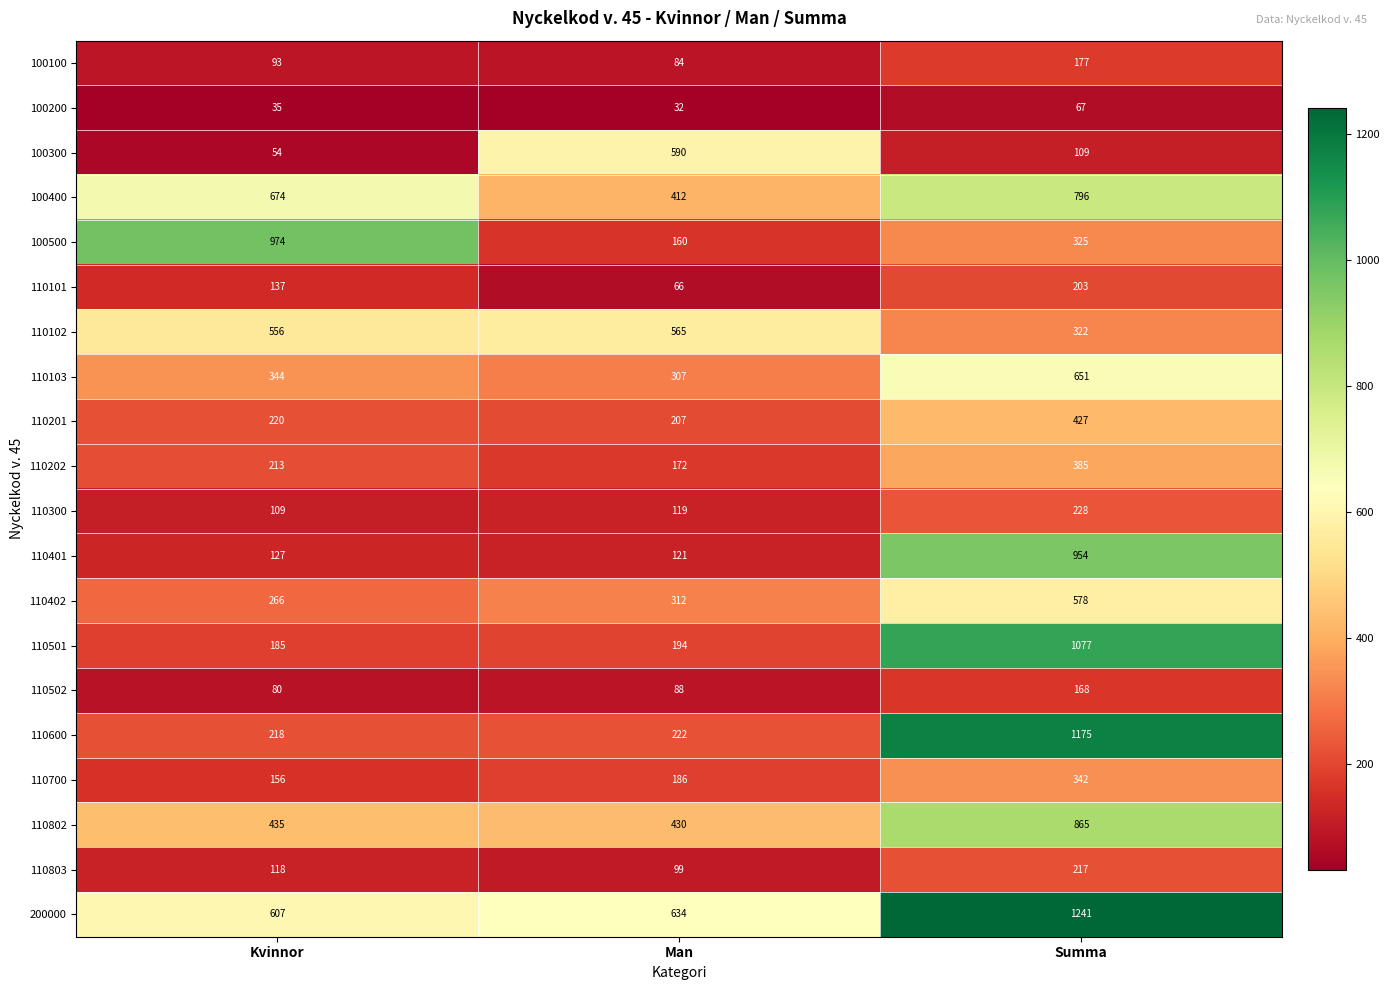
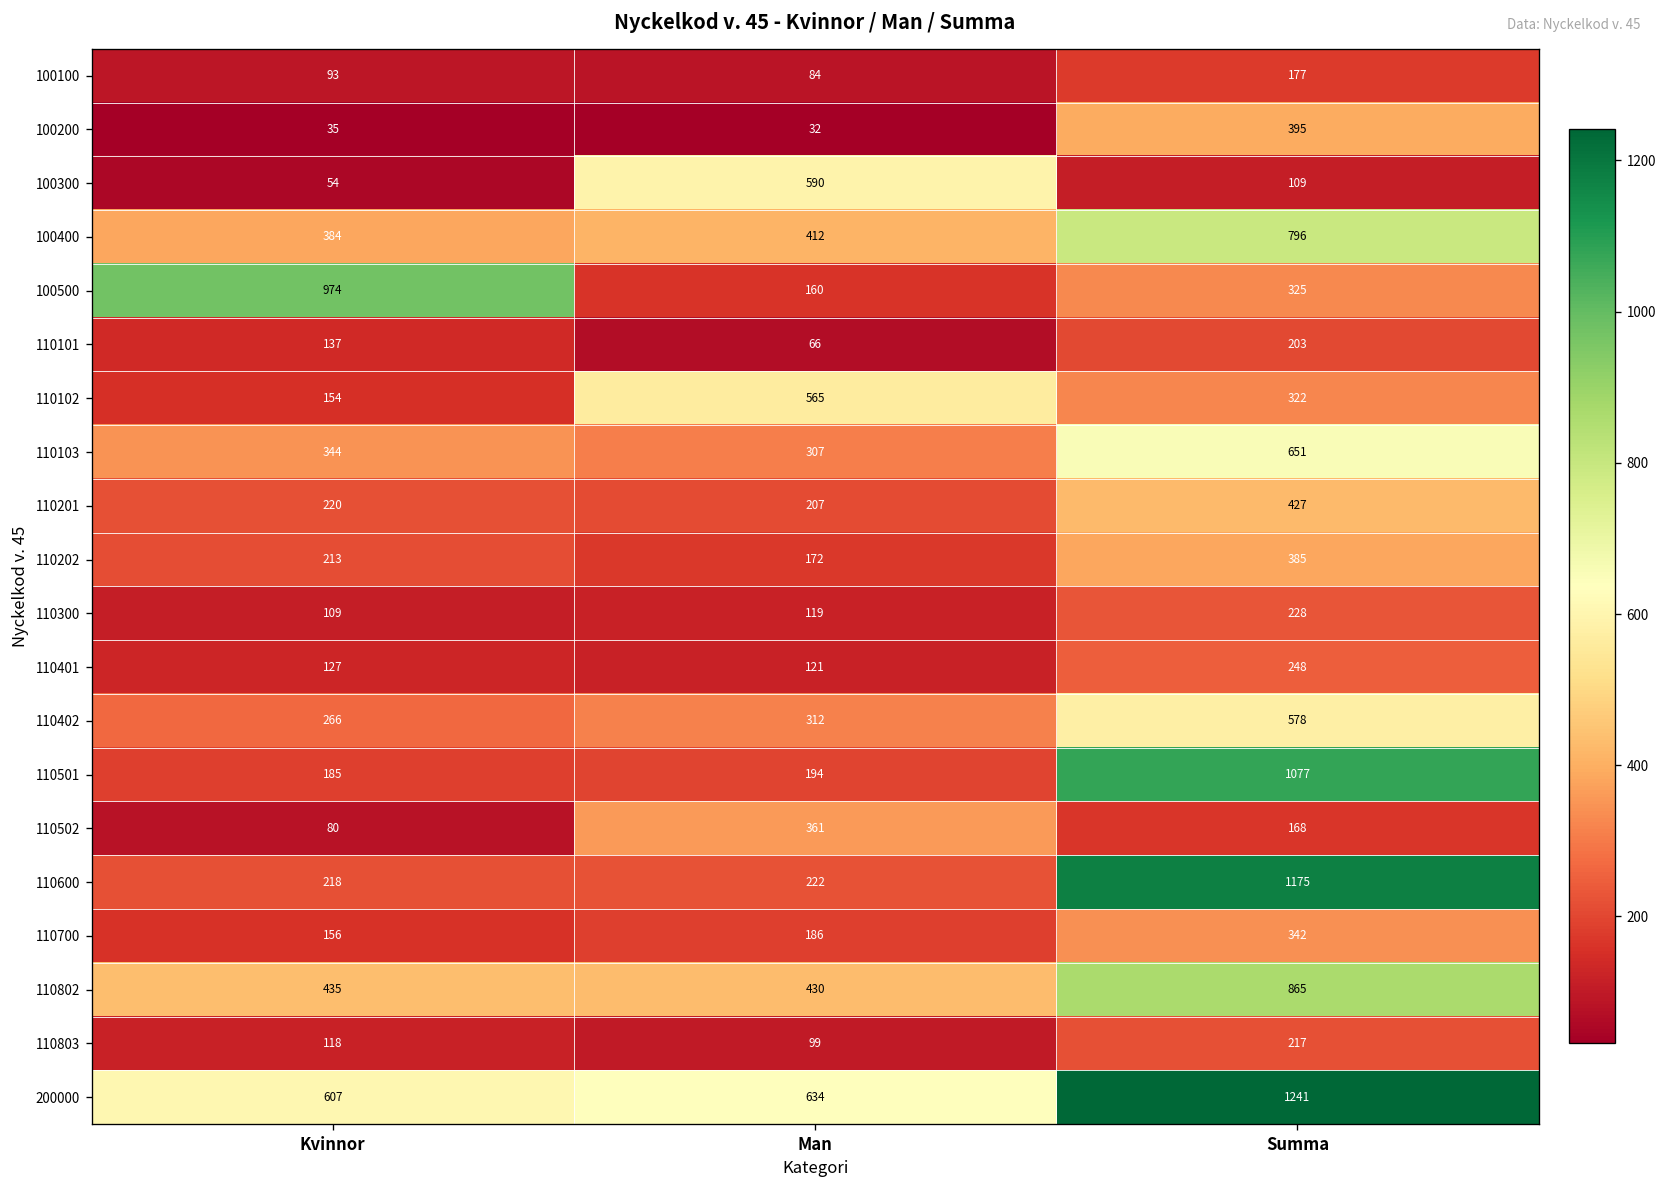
  {
    "100100": {
      "Kvinnor": 93,
      "Man": 84,
      "Summa": 177
    },
    "100200": {
      "Kvinnor": 35,
      "Man": 32,
-     "Summa": 67
+     "Summa": 395
    },
    "100300": {
      "Kvinnor": 54,
      "Man": 590,
      "Summa": 109
    },
    "100400": {
-     "Kvinnor": 674,
+     "Kvinnor": 384,
      "Man": 412,
      "Summa": 796
    },
    "100500": {
      "Kvinnor": 974,
      "Man": 160,
      "Summa": 325
    },
    "110101": {
      "Kvinnor": 137,
      "Man": 66,
      "Summa": 203
    },
    "110102": {
-     "Kvinnor": 556,
+     "Kvinnor": 154,
      "Man": 565,
      "Summa": 322
    },
    "110103": {
      "Kvinnor": 344,
      "Man": 307,
      "Summa": 651
    },
    "110201": {
      "Kvinnor": 220,
      "Man": 207,
      "Summa": 427
    },
    "110202": {
      "Kvinnor": 213,
      "Man": 172,
      "Summa": 385
    },
    "110300": {
      "Kvinnor": 109,
      "Man": 119,
      "Summa": 228
    },
    "110401": {
      "Kvinnor": 127,
      "Man": 121,
-     "Summa": 954
+     "Summa": 248
    },
    "110402": {
      "Kvinnor": 266,
      "Man": 312,
      "Summa": 578
    },
    "110501": {
      "Kvinnor": 185,
      "Man": 194,
      "Summa": 1077
    },
    "110502": {
      "Kvinnor": 80,
-     "Man": 88,
+     "Man": 361,
      "Summa": 168
    },
    "110600": {
      "Kvinnor": 218,
      "Man": 222,
      "Summa": 1175
    },
    "110700": {
      "Kvinnor": 156,
      "Man": 186,
      "Summa": 342
    },
    "110802": {
      "Kvinnor": 435,
      "Man": 430,
      "Summa": 865
    },
    "110803": {
      "Kvinnor": 118,
      "Man": 99,
      "Summa": 217
    },
    "200000": {
      "Kvinnor": 607,
      "Man": 634,
      "Summa": 1241
    }
  }
